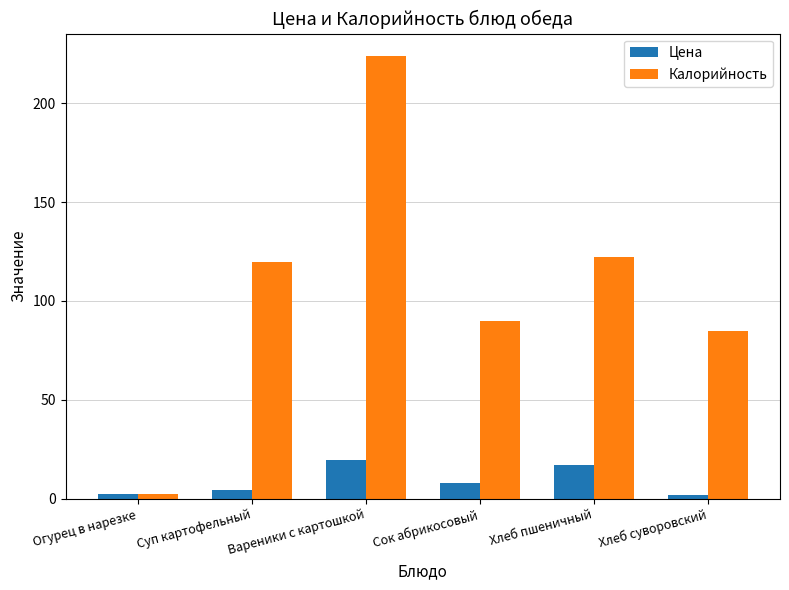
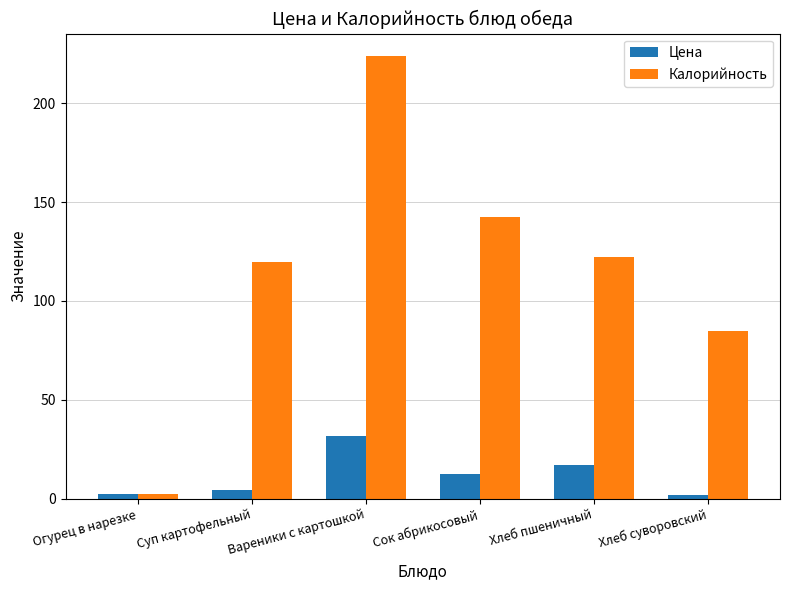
  {
    "Цена": {
      "Огурец в нарезке": 3,
      "Суп картофельный": 4,
-     "Вареники с картошкой": 20,
-     "Сок абрикосовый": 8,
+     "Вареники с картошкой": 32,
+     "Сок абрикосовый": 12,
      "Хлеб пшеничный": 17,
      "Хлеб суворовский": 2
    },
    "Калорийность": {
      "Огурец в нарезке": 2,
      "Суп картофельный": 120,
      "Вареники с картошкой": 224,
-     "Сок абрикосовый": 90,
+     "Сок абрикосовый": 142,
      "Хлеб пшеничный": 122,
      "Хлеб суворовский": 85
    }
  }
